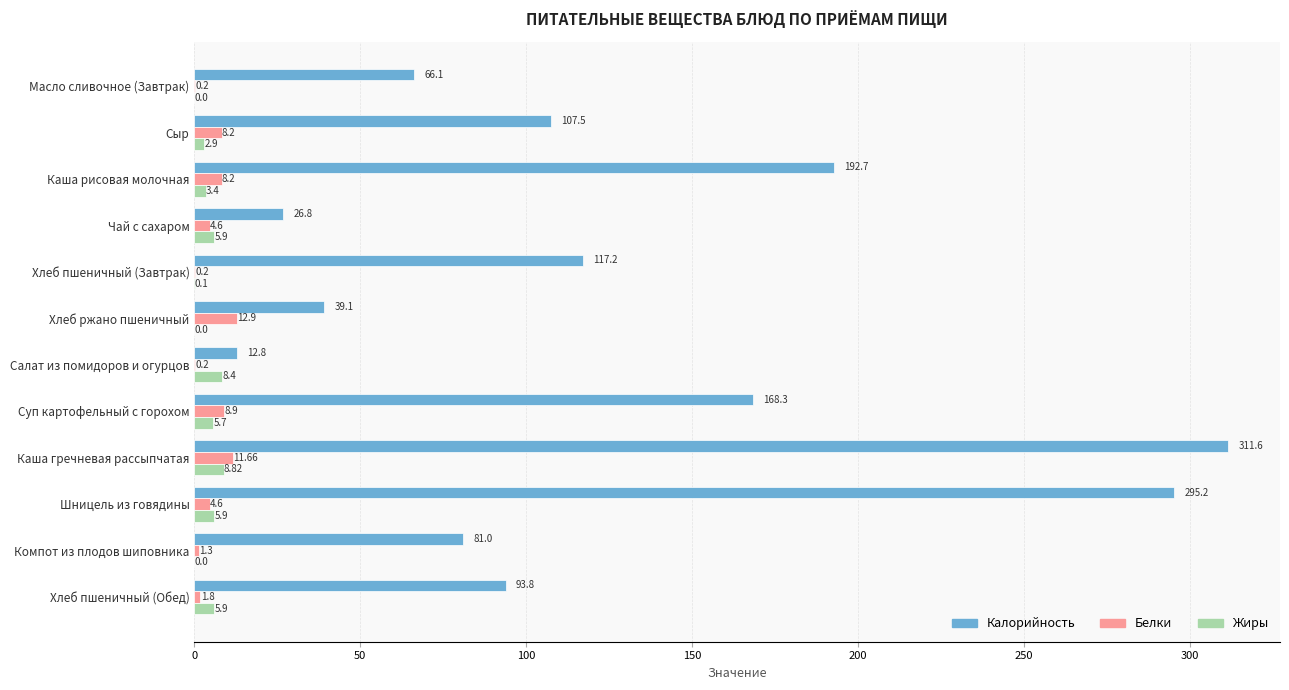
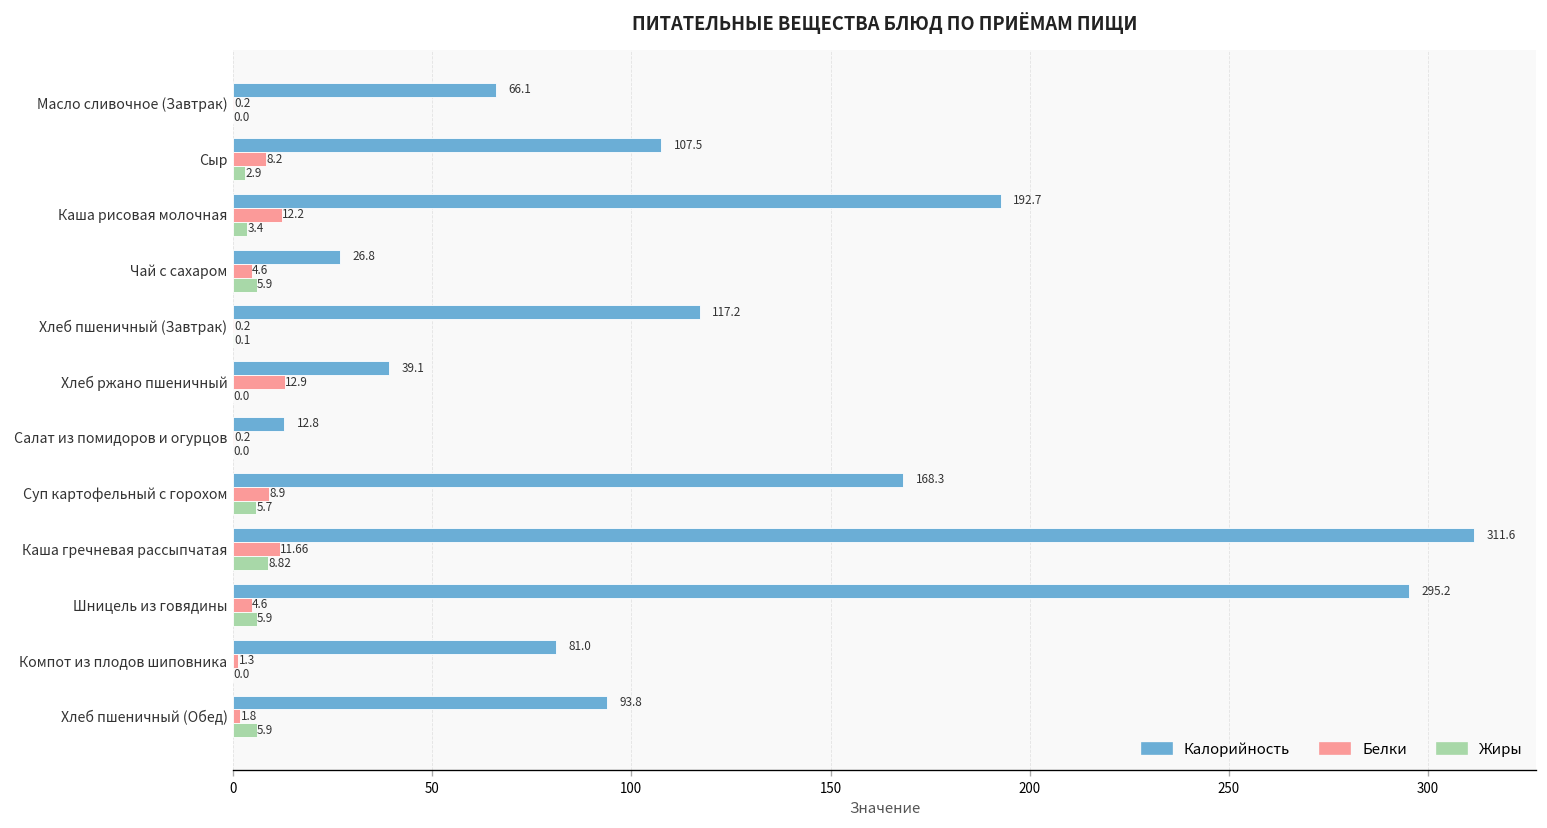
  {
    "Калорийность": {
      "Масло сливочное (Завтрак)": 66.1,
      "Сыр": 107.5,
      "Каша рисовая молочная": 192.7,
      "Чай с сахаром": 26.8,
      "Хлеб пшеничный (Завтрак)": 117.2,
      "Хлеб ржано пшеничный": 39.1,
      "Салат из помидоров и огурцов": 12.8,
      "Суп картофельный с горохом": 168.3,
      "Каша гречневая рассыпчатая": 311.6,
      "Шницель из говядины": 295.2,
      "Компот из плодов шиповника": 81.0,
      "Хлеб пшеничный (Обед)": 93.8
    },
    "Белки": {
      "Масло сливочное (Завтрак)": 0.2,
      "Сыр": 8.2,
-     "Каша рисовая молочная": 8.2,
+     "Каша рисовая молочная": 12.2,
      "Чай с сахаром": 4.6,
      "Хлеб пшеничный (Завтрак)": 0.2,
      "Хлеб ржано пшеничный": 12.9,
      "Салат из помидоров и огурцов": 0.2,
      "Суп картофельный с горохом": 8.9,
      "Каша гречневая рассыпчатая": 11.66,
      "Шницель из говядины": 4.6,
      "Компот из плодов шиповника": 1.3,
      "Хлеб пшеничный (Обед)": 1.8
    },
    "Жиры": {
      "Масло сливочное (Завтрак)": 0.0,
      "Сыр": 2.9,
      "Каша рисовая молочная": 3.4,
      "Чай с сахаром": 5.9,
      "Хлеб пшеничный (Завтрак)": 0.1,
      "Хлеб ржано пшеничный": 0.0,
-     "Салат из помидоров и огурцов": 8.4,
+     "Салат из помидоров и огурцов": 0.0,
      "Суп картофельный с горохом": 5.7,
      "Каша гречневая рассыпчатая": 8.82,
      "Шницель из говядины": 5.9,
      "Компот из плодов шиповника": 0.0,
      "Хлеб пшеничный (Обед)": 5.9
    }
  }
